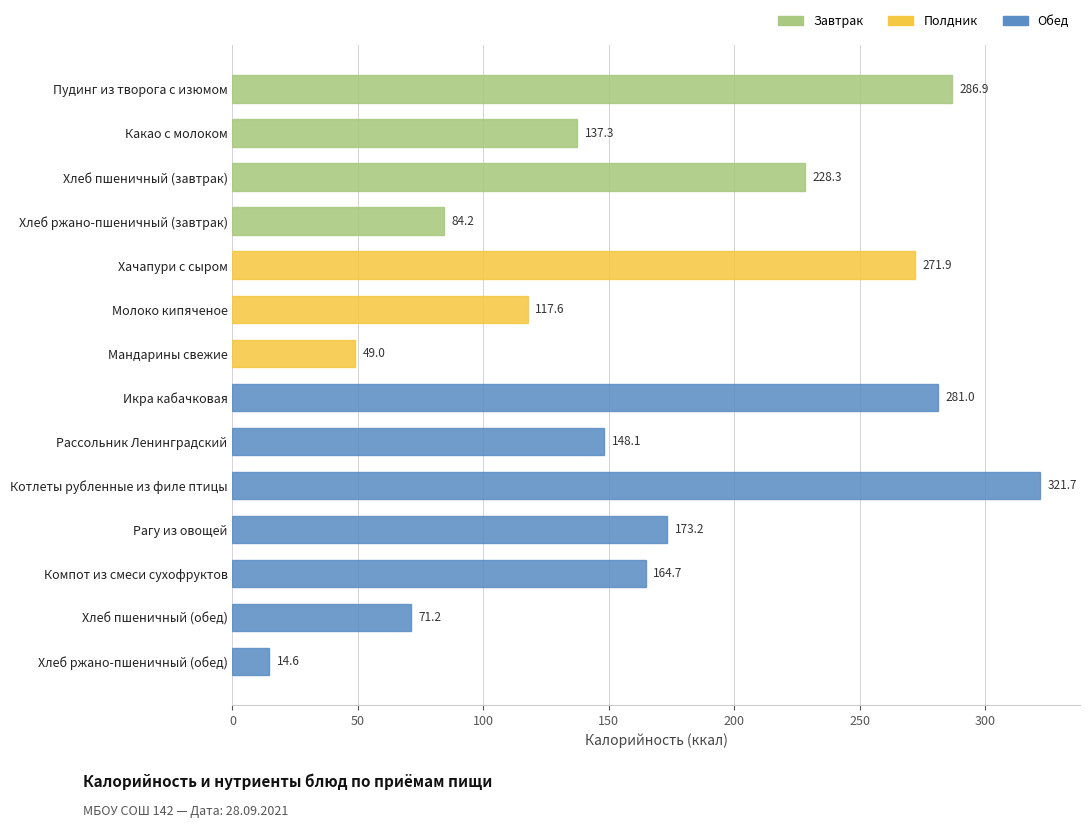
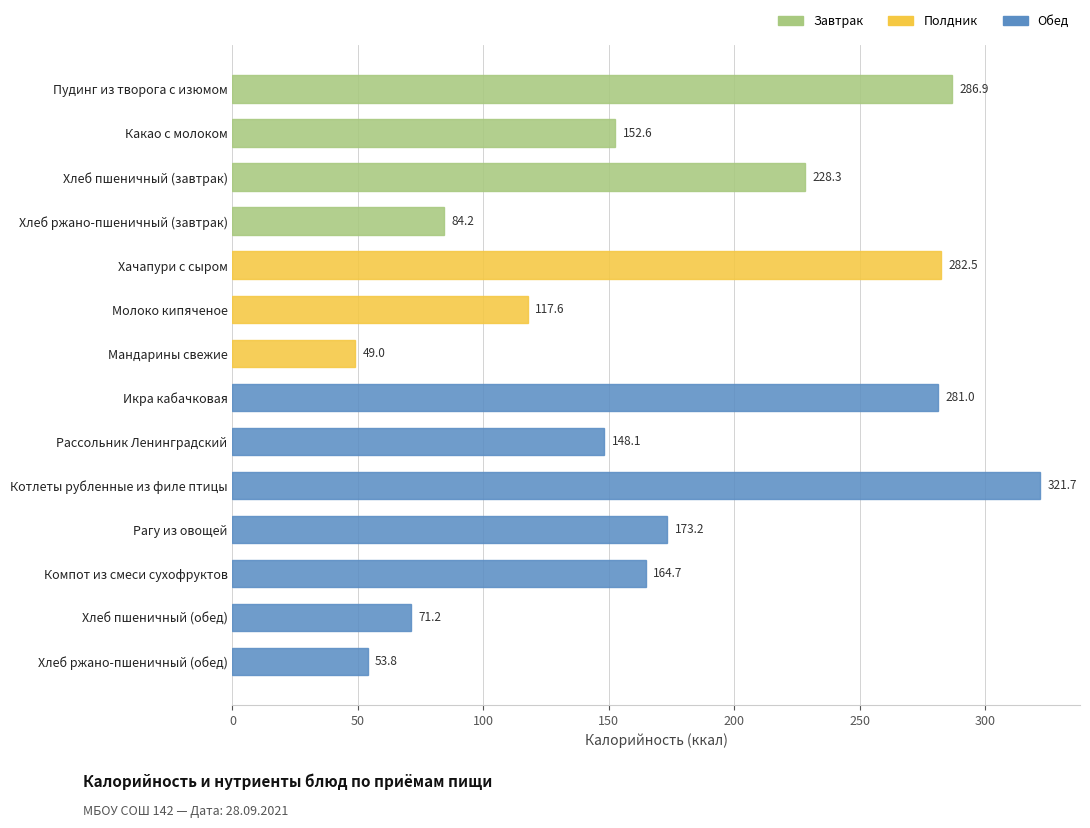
  {
    "Пудинг из творога с изюмом": 286.9,
-   "Какао с молоком": 137.3,
+   "Какао с молоком": 152.6,
    "Хлеб пшеничный (завтрак)": 228.3,
    "Хлеб ржано-пшеничный (завтрак)": 84.2,
-   "Хачапури с сыром": 271.9,
+   "Хачапури с сыром": 282.5,
    "Молоко кипяченое": 117.6,
    "Мандарины свежие": 49.0,
    "Икра кабачковая": 281.0,
    "Рассольник Ленинградский": 148.1,
    "Котлеты рубленные из филе птицы": 321.7,
    "Рагу из овощей": 173.2,
    "Компот из смеси сухофруктов": 164.7,
    "Хлеб пшеничный (обед)": 71.2,
-   "Хлеб ржано-пшеничный (обед)": 14.6
+   "Хлеб ржано-пшеничный (обед)": 53.8
  }
